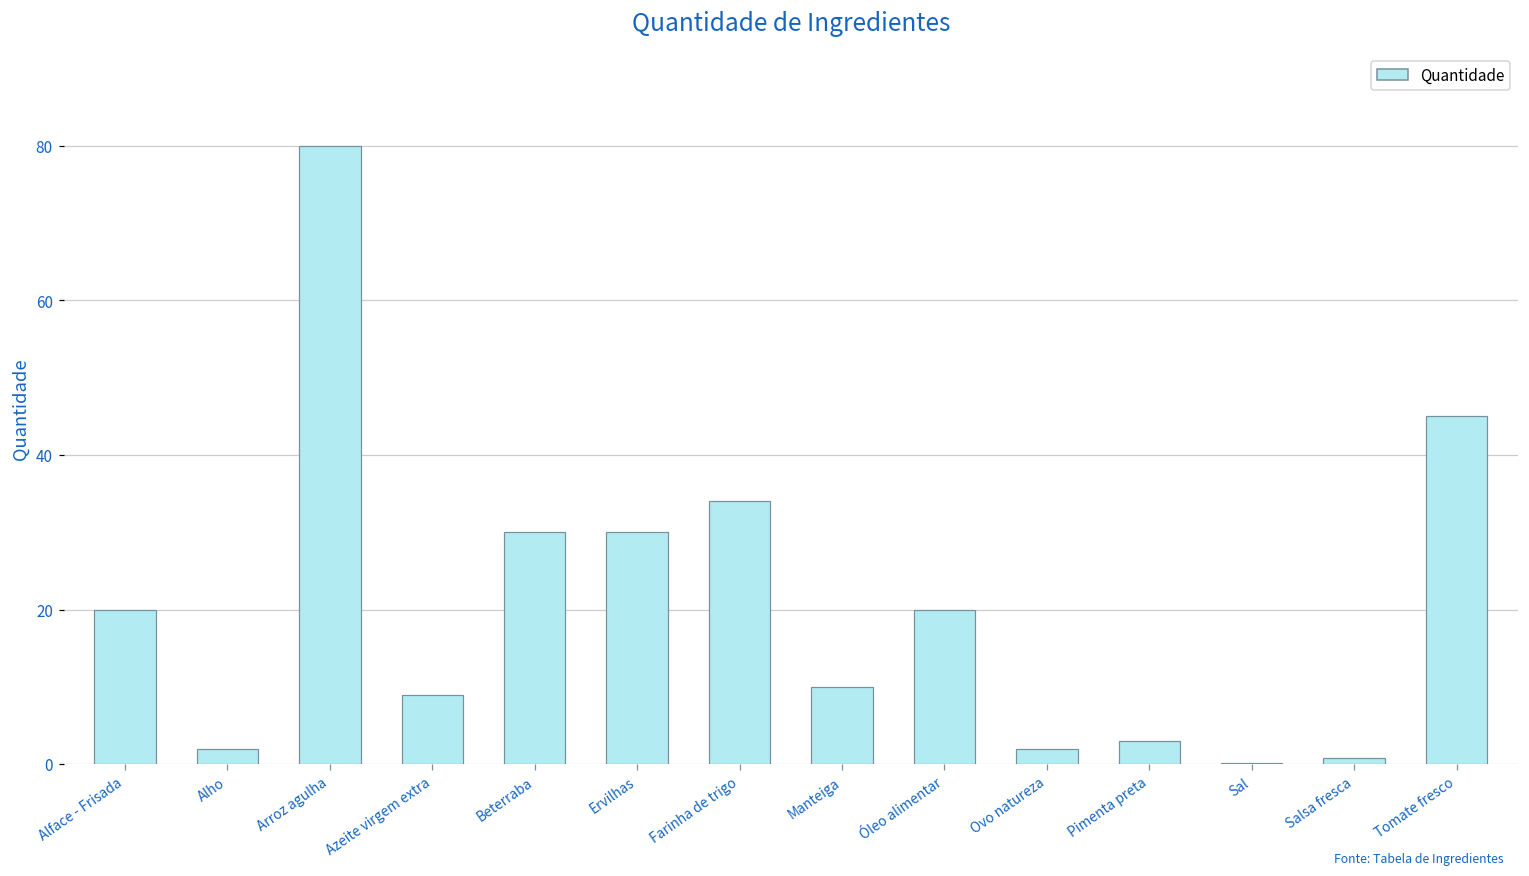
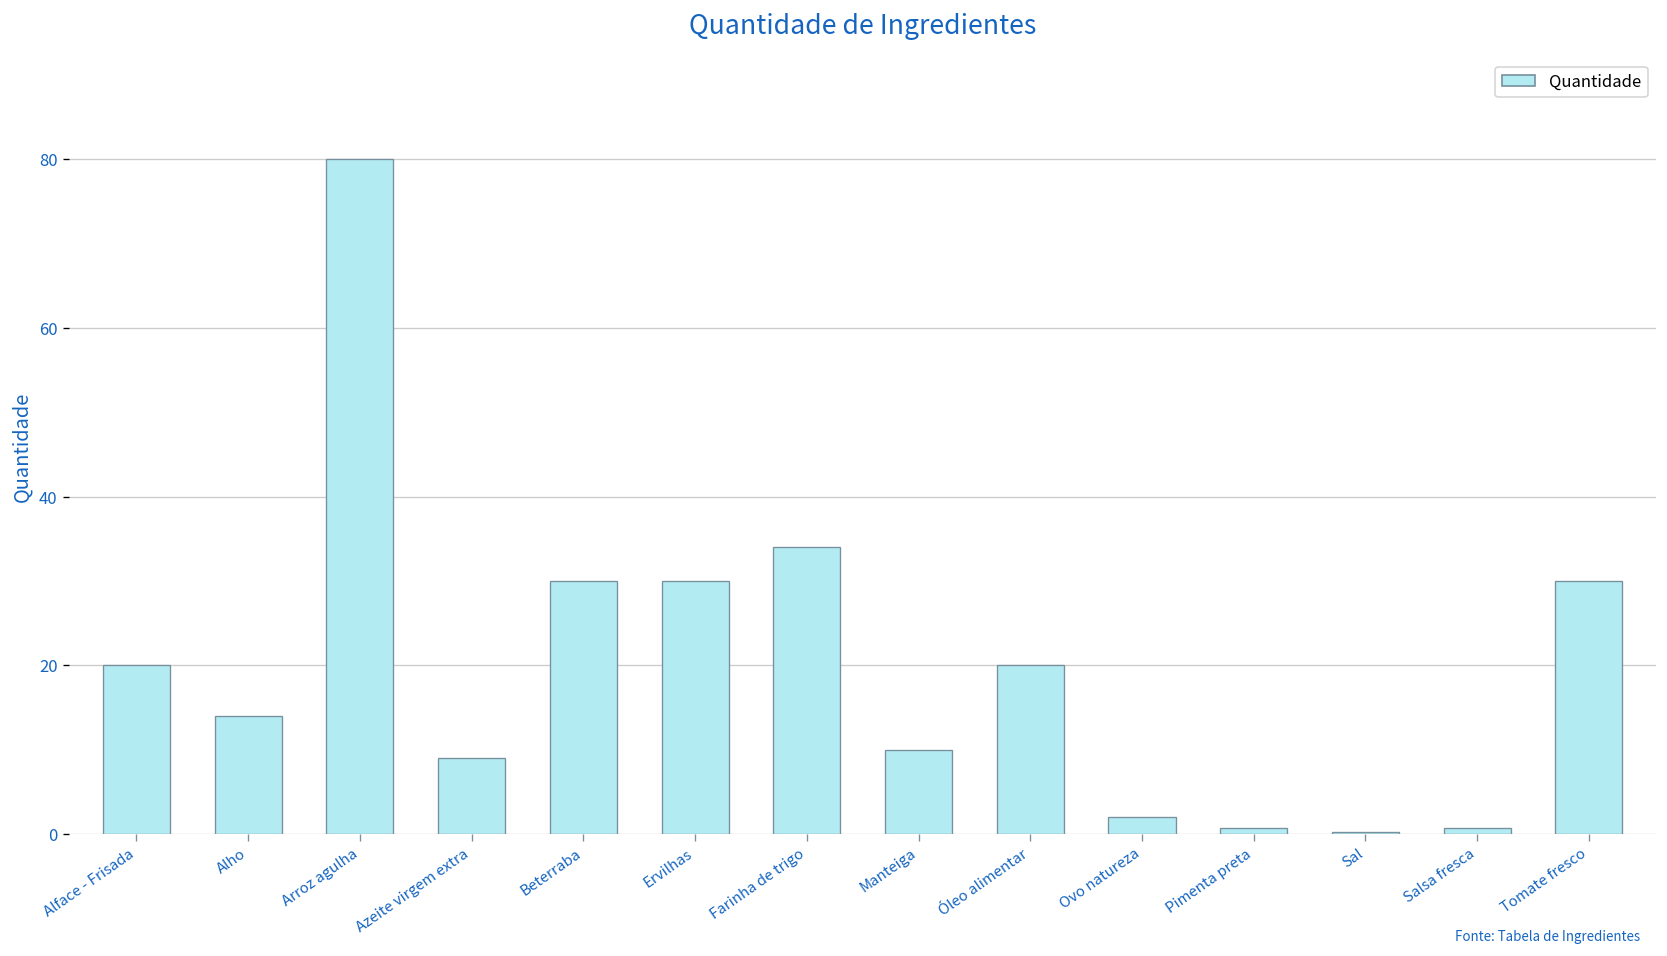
  {
    "Alface - Frisada": 20,
-   "Alho": 2,
+   "Alho": 14,
    "Arroz agulha": 80,
    "Azeite virgem extra": 9,
    "Beterraba": 30,
    "Ervilhas": 30,
    "Farinha de trigo": 34,
    "Manteiga": 10,
    "Óleo alimentar": 20,
    "Ovo natureza": 2,
-   "Pimenta preta": 3,
+   "Pimenta preta": 1,
    "Salsa fresca": 1,
-   "Tomate fresco": 45
+   "Tomate fresco": 30
  }
